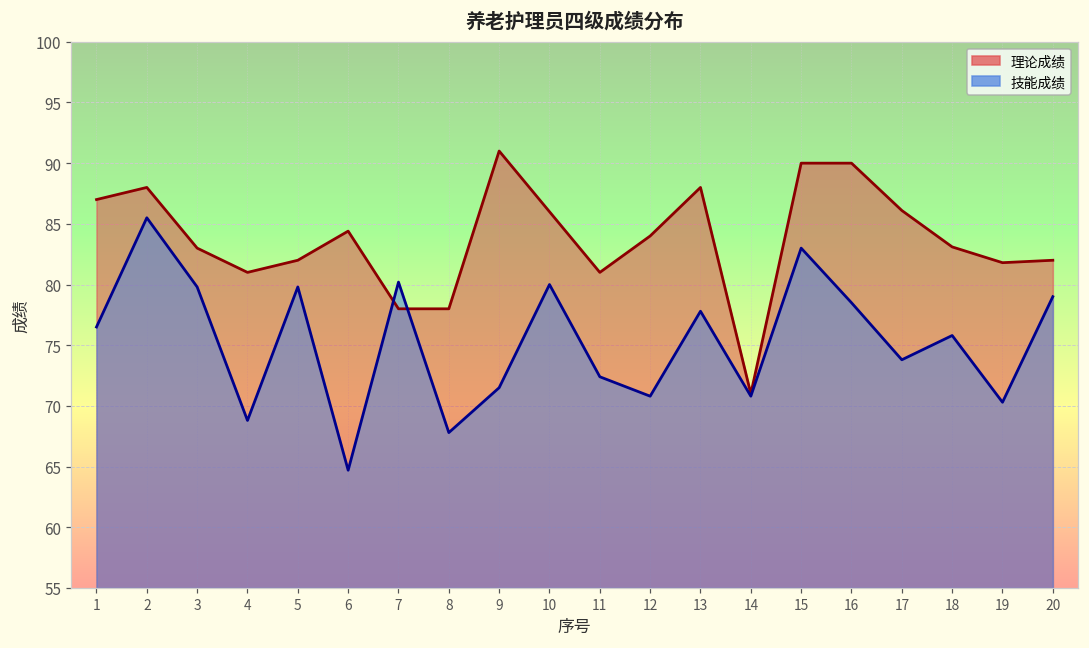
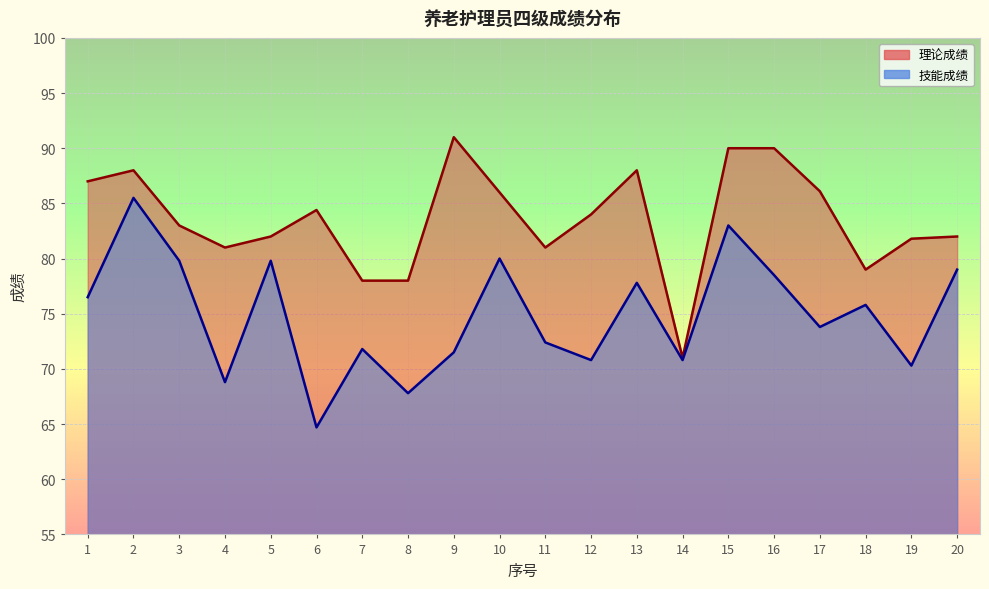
  {
    "理论成绩": {
      "1": 87.0,
      "2": 88.0,
      "3": 83.0,
      "4": 81.0,
      "5": 82.0,
      "6": 84.4,
      "7": 78.0,
      "8": 78.0,
      "9": 91.0,
      "10": 86.0,
      "11": 81.0,
      "12": 84.0,
      "13": 88.0,
      "15": 90.0,
      "16": 90.0,
      "17": 86.1,
-     "18": 83.1,
+     "18": 79.0,
      "19": 81.8,
      "20": 82.0
    },
    "技能成绩": {
      "1": 76.5,
      "2": 85.5,
      "3": 79.8,
      "4": 68.8,
      "5": 79.8,
      "6": 64.7,
-     "7": 80.2,
+     "7": 71.8,
      "8": 67.8,
      "9": 71.5,
      "10": 80.0,
      "11": 72.4,
      "12": 70.8,
      "13": 77.8,
      "15": 83.0,
      "16": 78.5,
      "17": 73.8,
      "18": 75.8,
      "19": 70.3,
      "20": 79.0
    }
  }
